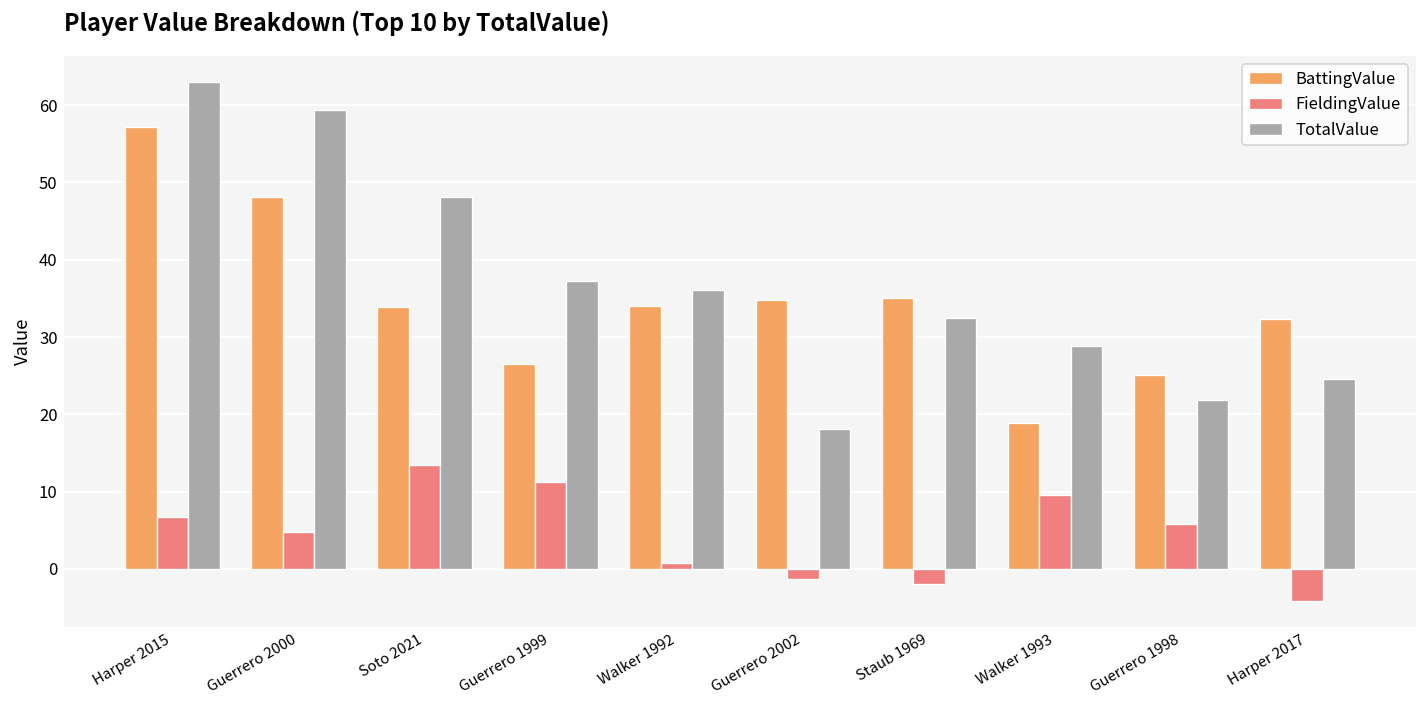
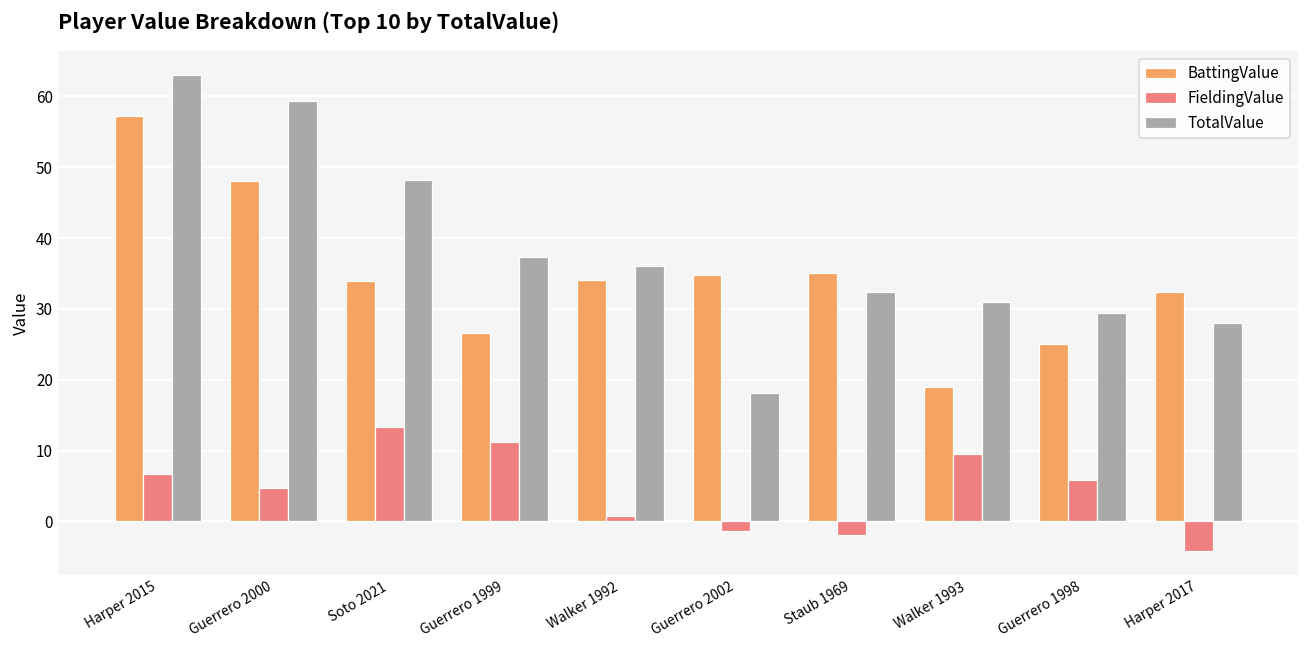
  {
    "TotalValue": {
      "Harper 2015": 63,
      "Guerrero 2000": 59,
      "Soto 2021": 48,
      "Guerrero 1999": 37,
      "Walker 1992": 36,
      "Guerrero 2002": 18,
      "Staub 1969": 32,
-     "Walker 1993": 29,
-     "Guerrero 1998": 22,
-     "Harper 2017": 25
+     "Walker 1993": 31,
+     "Guerrero 1998": 29,
+     "Harper 2017": 28
    }
  }
